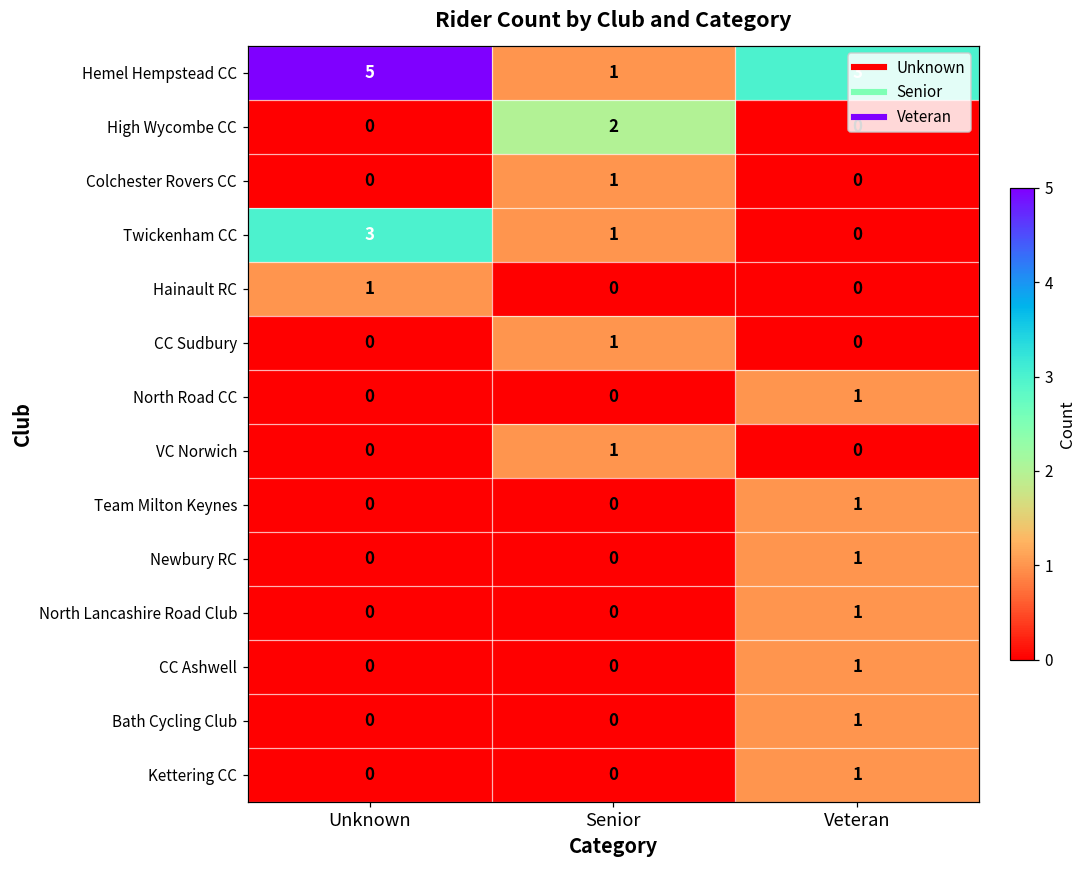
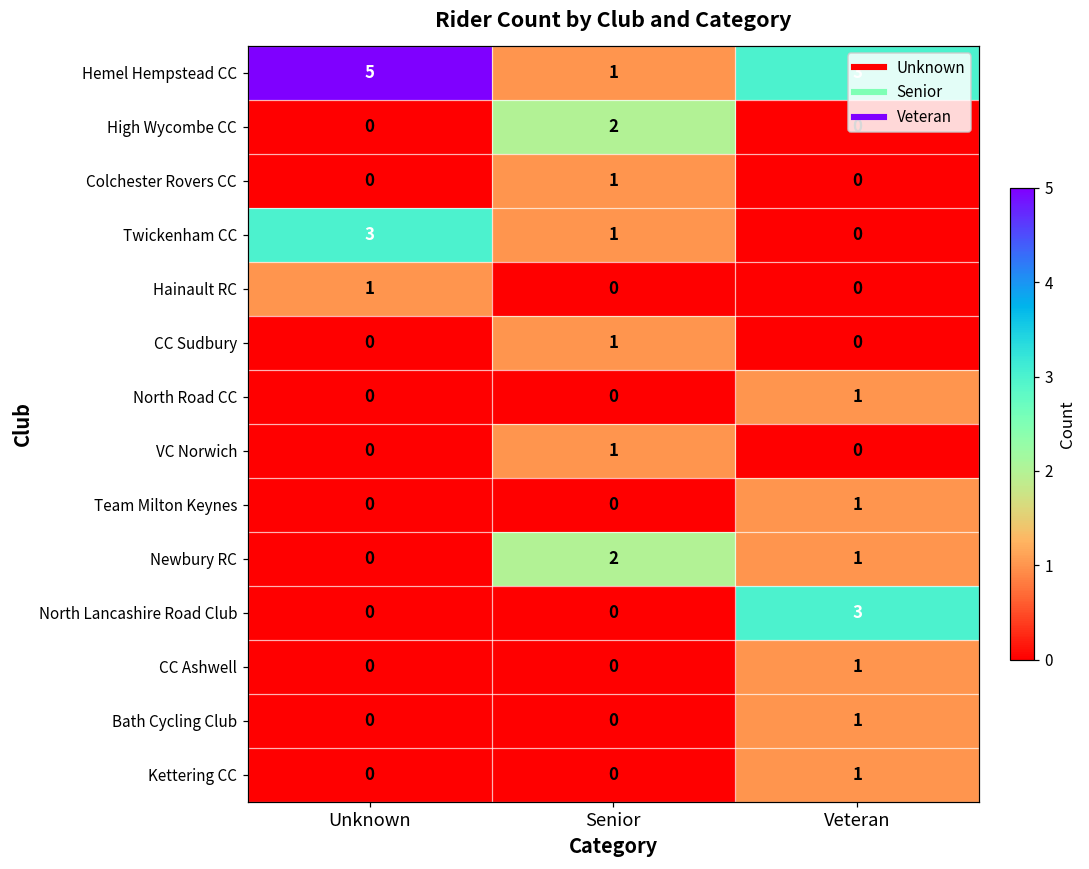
  {
    "Hemel Hempstead CC": {
      "Unknown": 5,
      "Senior": 1
    },
    "High Wycombe CC": {
      "Unknown": 0,
      "Senior": 2
    },
    "Colchester Rovers CC": {
      "Unknown": 0,
      "Senior": 1,
      "Veteran": 0
    },
    "Twickenham CC": {
      "Unknown": 3,
      "Senior": 1,
      "Veteran": 0
    },
    "Hainault RC": {
      "Unknown": 1,
      "Senior": 0,
      "Veteran": 0
    },
    "CC Sudbury": {
      "Unknown": 0,
      "Senior": 1,
      "Veteran": 0
    },
    "North Road CC": {
      "Unknown": 0,
      "Senior": 0,
      "Veteran": 1
    },
    "VC Norwich": {
      "Unknown": 0,
      "Senior": 1,
      "Veteran": 0
    },
    "Team Milton Keynes": {
      "Unknown": 0,
      "Senior": 0,
      "Veteran": 1
    },
    "Newbury RC": {
      "Unknown": 0,
-     "Senior": 0,
+     "Senior": 2,
      "Veteran": 1
    },
    "North Lancashire Road Club": {
      "Unknown": 0,
      "Senior": 0,
-     "Veteran": 1
+     "Veteran": 3
    },
    "CC Ashwell": {
      "Unknown": 0,
      "Senior": 0,
      "Veteran": 1
    },
    "Bath Cycling Club": {
      "Unknown": 0,
      "Senior": 0,
      "Veteran": 1
    },
    "Kettering CC": {
      "Unknown": 0,
      "Senior": 0,
      "Veteran": 1
    }
  }
